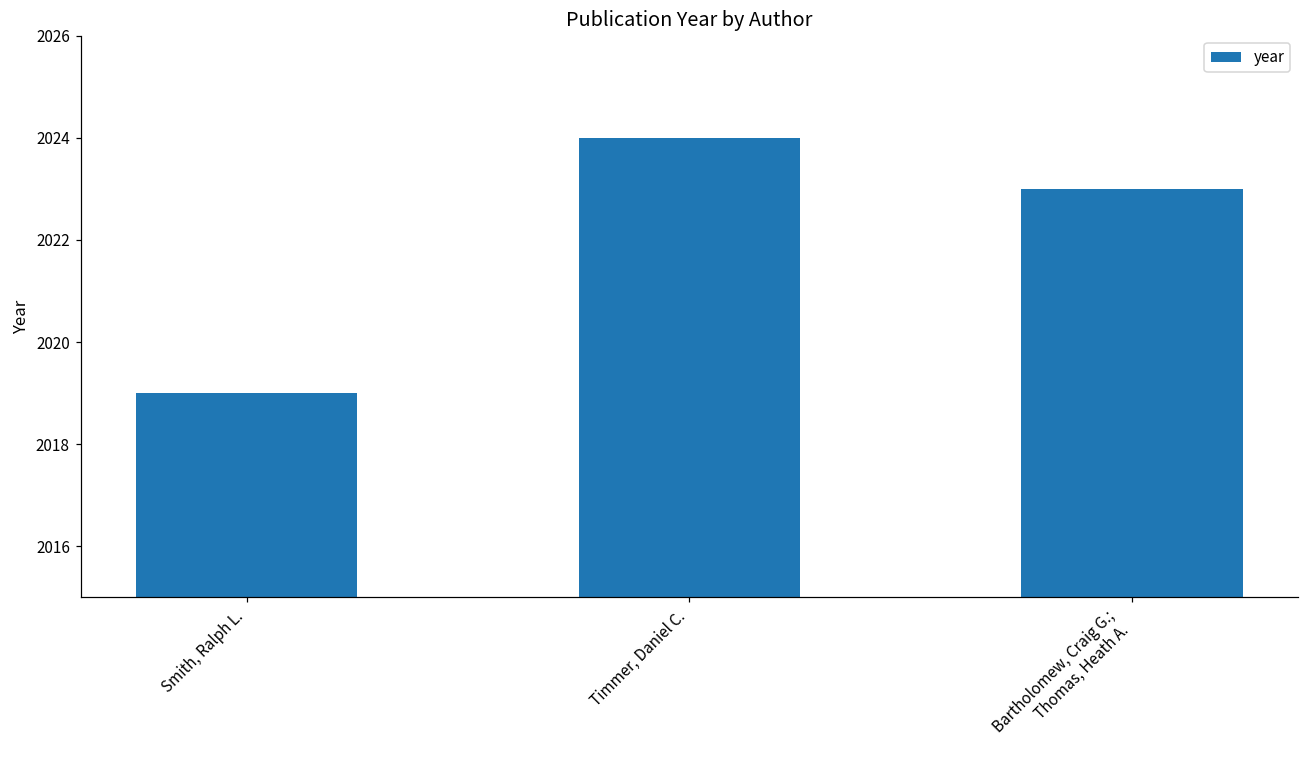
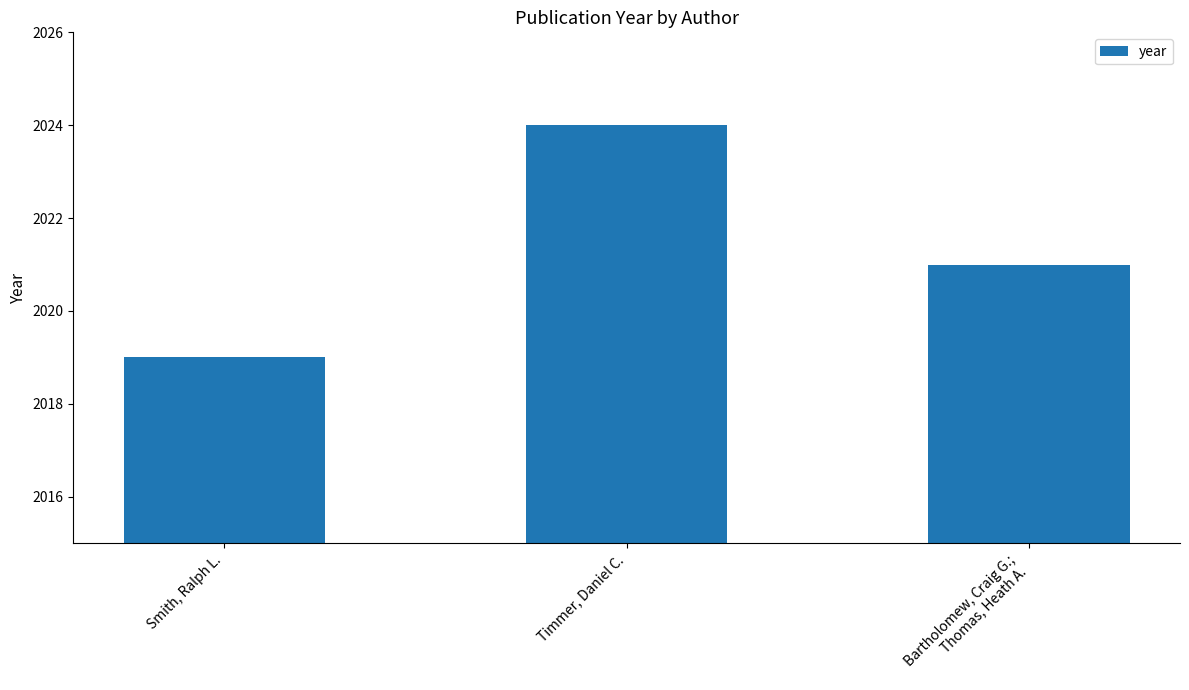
  {
    "Smith, Ralph L.": 2019,
    "Timmer, Daniel C.": 2024,
-   "Bartholomew, Craig G.; Thomas, Heath A.": 2023
+   "Bartholomew, Craig G.; Thomas, Heath A.": 2021
  }
